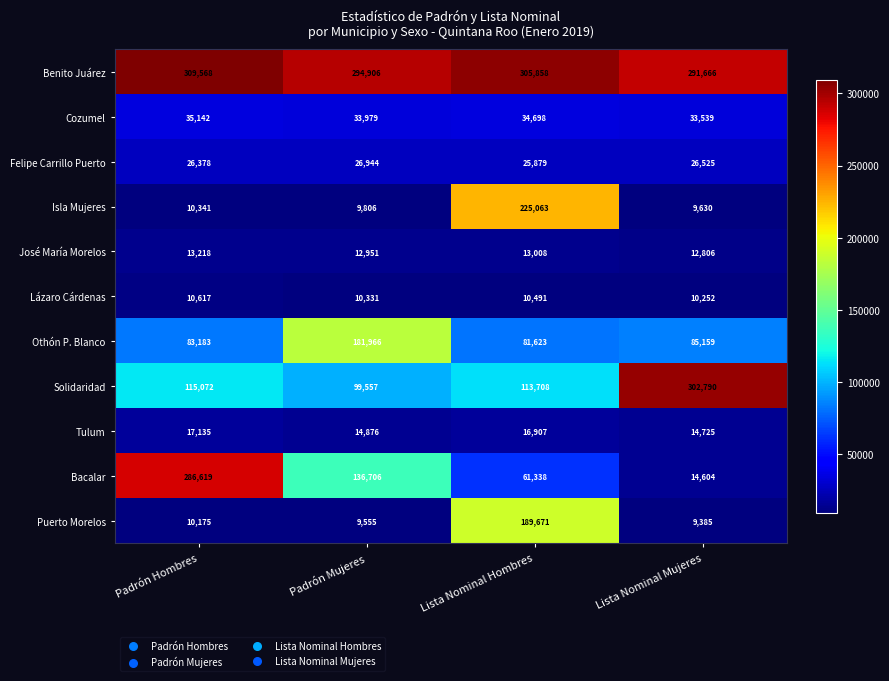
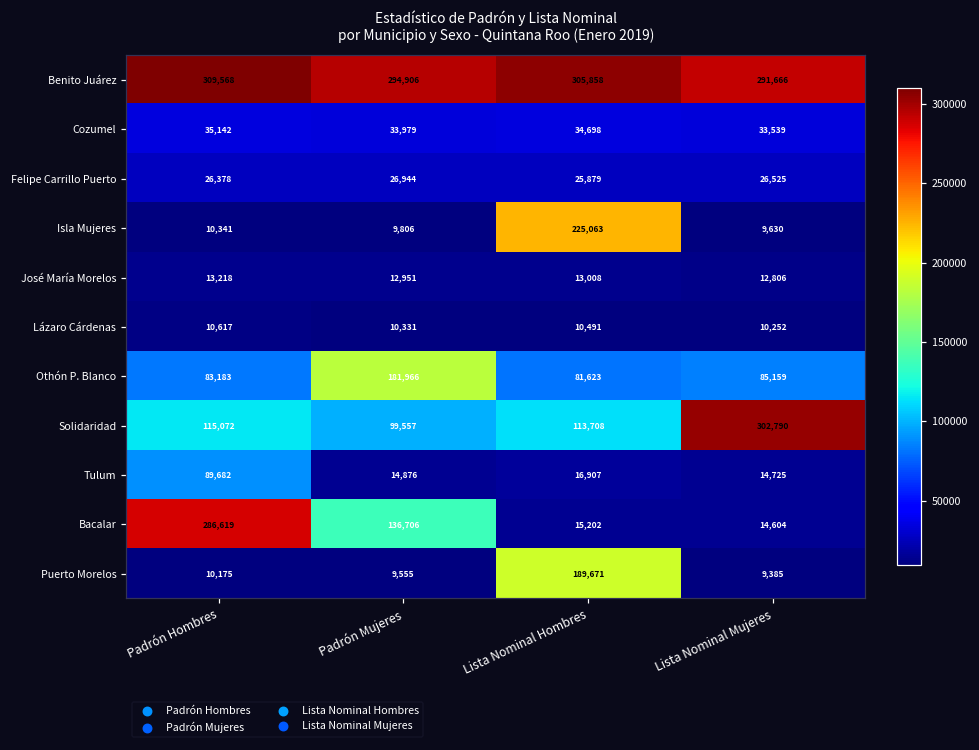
  {
    "Benito Juárez": {
      "Padrón Hombres": "309,568",
      "Padrón Mujeres": "294,906",
      "Lista Nominal Hombres": "305,858",
      "Lista Nominal Mujeres": "291,666"
    },
    "Cozumel": {
      "Padrón Hombres": "35,142",
      "Padrón Mujeres": "33,979",
      "Lista Nominal Hombres": "34,698",
      "Lista Nominal Mujeres": "33,539"
    },
    "Felipe Carrillo Puerto": {
      "Padrón Hombres": "26,378",
      "Padrón Mujeres": "26,944",
      "Lista Nominal Hombres": "25,879",
      "Lista Nominal Mujeres": "26,525"
    },
    "Isla Mujeres": {
      "Padrón Hombres": "10,341",
      "Padrón Mujeres": "9,806",
      "Lista Nominal Hombres": "225,063",
      "Lista Nominal Mujeres": "9,630"
    },
    "José María Morelos": {
      "Padrón Hombres": "13,218",
      "Padrón Mujeres": "12,951",
      "Lista Nominal Hombres": "13,008",
      "Lista Nominal Mujeres": "12,806"
    },
    "Lázaro Cárdenas": {
      "Padrón Hombres": "10,617",
      "Padrón Mujeres": "10,331",
      "Lista Nominal Hombres": "10,491",
      "Lista Nominal Mujeres": "10,252"
    },
    "Othón P. Blanco": {
      "Padrón Hombres": "83,183",
      "Padrón Mujeres": "181,966",
      "Lista Nominal Hombres": "81,623",
      "Lista Nominal Mujeres": "85,159"
    },
    "Solidaridad": {
      "Padrón Hombres": "115,072",
      "Padrón Mujeres": "99,557",
      "Lista Nominal Hombres": "113,708",
      "Lista Nominal Mujeres": "302,790"
    },
    "Tulum": {
-     "Padrón Hombres": "17,135",
+     "Padrón Hombres": "89,682",
      "Padrón Mujeres": "14,876",
      "Lista Nominal Hombres": "16,907",
      "Lista Nominal Mujeres": "14,725"
    },
    "Bacalar": {
      "Padrón Hombres": "286,619",
      "Padrón Mujeres": "136,706",
-     "Lista Nominal Hombres": "61,338",
+     "Lista Nominal Hombres": "15,202",
      "Lista Nominal Mujeres": "14,604"
    },
    "Puerto Morelos": {
      "Padrón Hombres": "10,175",
      "Padrón Mujeres": "9,555",
      "Lista Nominal Hombres": "189,671",
      "Lista Nominal Mujeres": "9,385"
    }
  }
